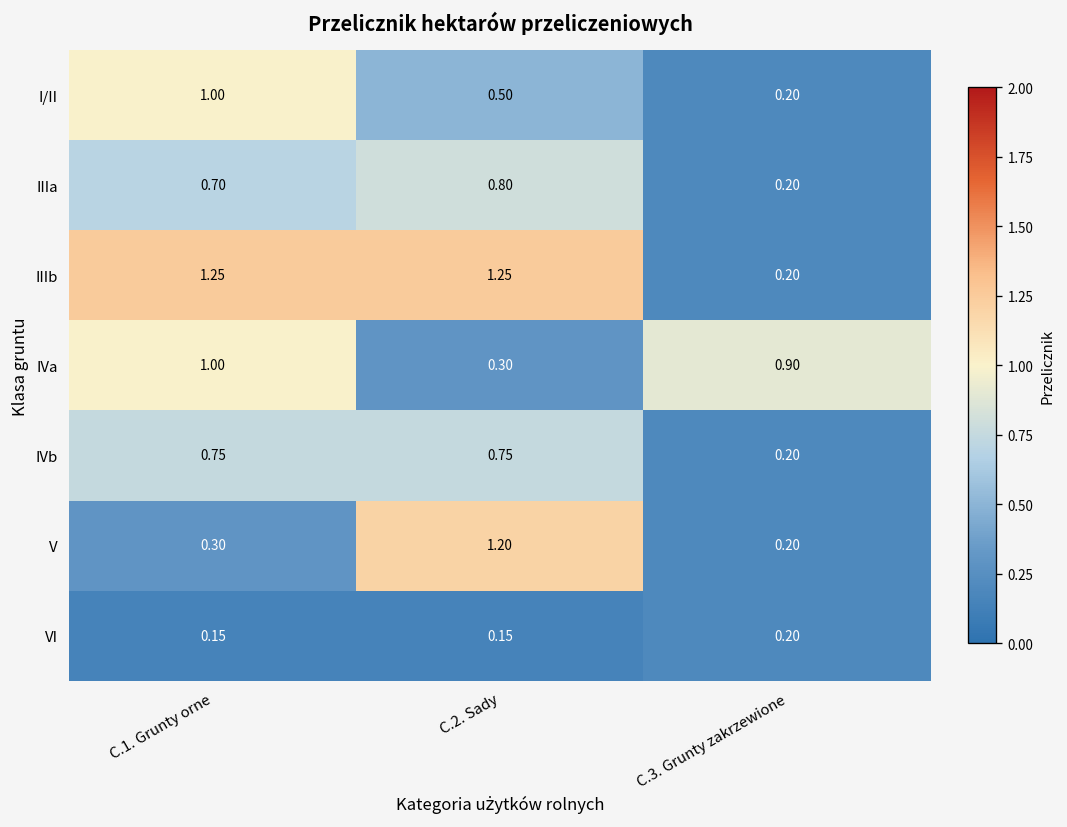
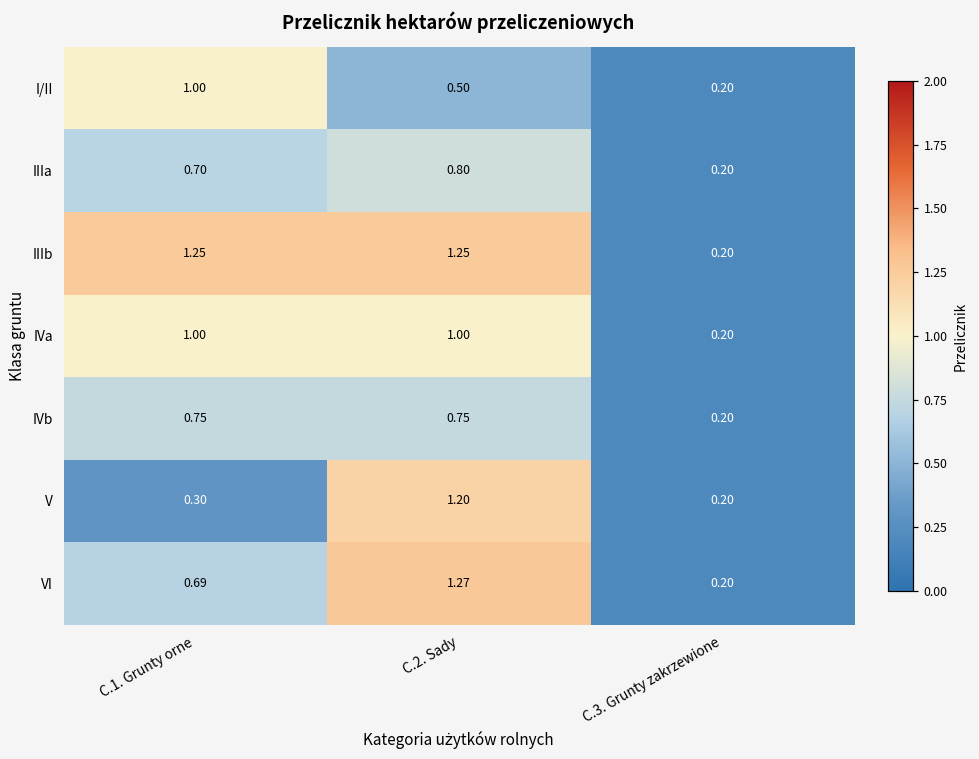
  {
    "I/II": {
      "C.1. Grunty orne": 1.00,
      "C.2. Sady": 0.50,
      "C.3. Grunty zakrzewione": 0.20
    },
    "IIIa": {
      "C.1. Grunty orne": 0.70,
      "C.2. Sady": 0.80,
      "C.3. Grunty zakrzewione": 0.20
    },
    "IIIb": {
      "C.1. Grunty orne": 1.25,
      "C.2. Sady": 1.25,
      "C.3. Grunty zakrzewione": 0.20
    },
    "IVa": {
      "C.1. Grunty orne": 1.00,
-     "C.2. Sady": 0.30,
-     "C.3. Grunty zakrzewione": 0.90
+     "C.2. Sady": 1.00,
+     "C.3. Grunty zakrzewione": 0.20
    },
    "IVb": {
      "C.1. Grunty orne": 0.75,
      "C.2. Sady": 0.75,
      "C.3. Grunty zakrzewione": 0.20
    },
    "V": {
      "C.1. Grunty orne": 0.30,
      "C.2. Sady": 1.20,
      "C.3. Grunty zakrzewione": 0.20
    },
    "VI": {
-     "C.1. Grunty orne": 0.15,
-     "C.2. Sady": 0.15,
+     "C.1. Grunty orne": 0.69,
+     "C.2. Sady": 1.27,
      "C.3. Grunty zakrzewione": 0.20
    }
  }
